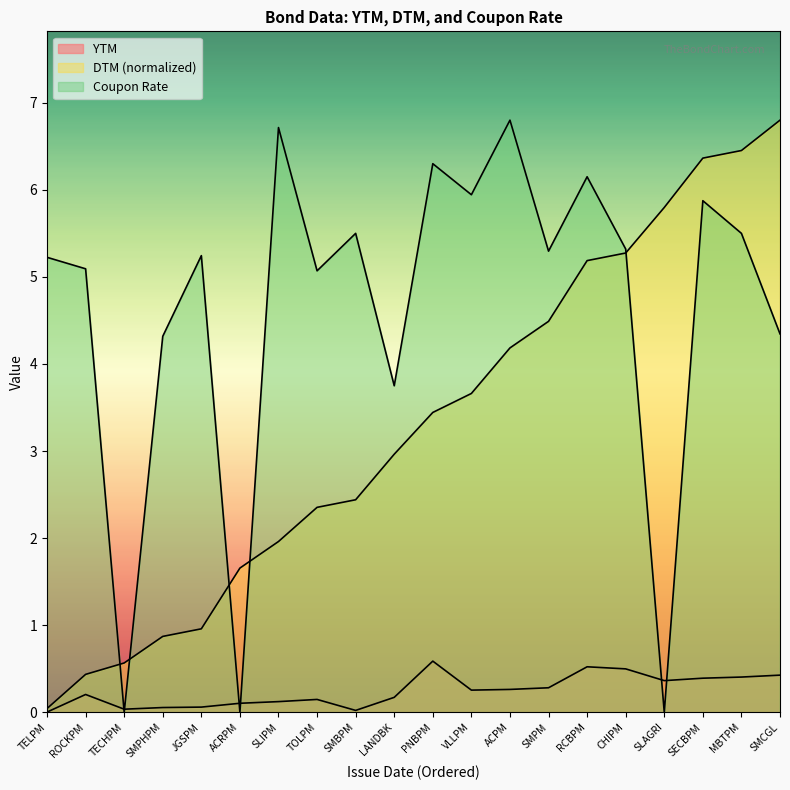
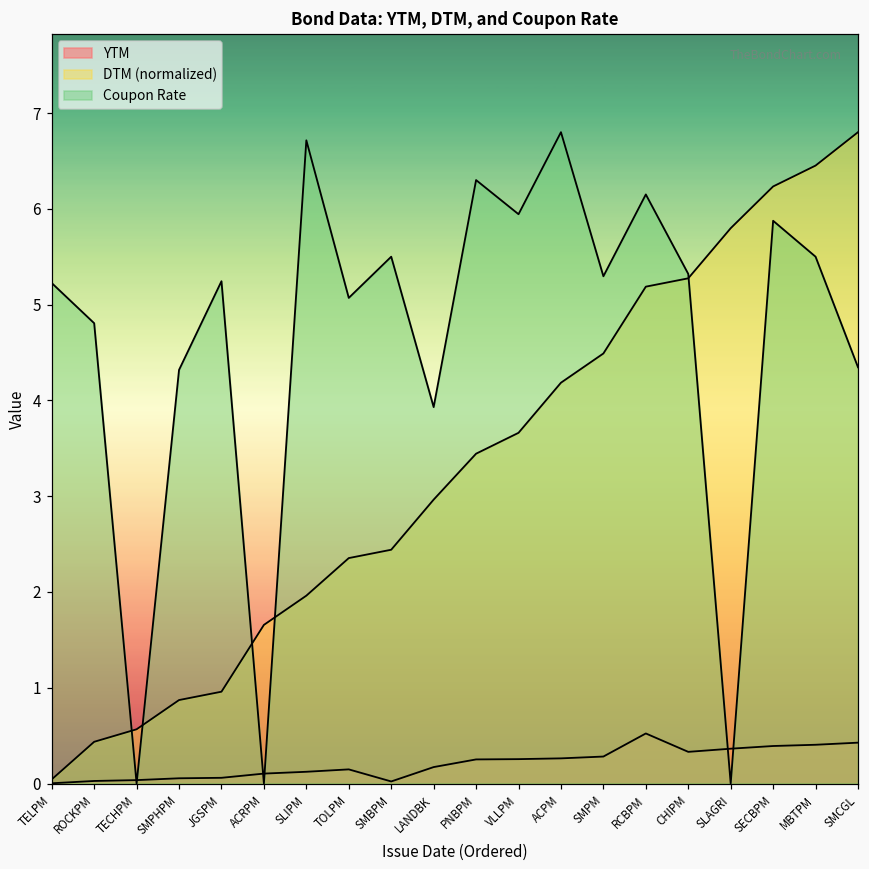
  {
    "YTM": {
      "TELPM": 0.0,
-     "ROCKPM": 0.2,
+     "ROCKPM": 0.0,
      "TECHPM": 0.0,
      "SMPHPM": 0.1,
      "JGSPM": 0.1,
      "ACRPM": 0.1,
      "SLIPM": 0.1,
      "TOLPM": 0.1,
      "SMBPM": 0.0,
      "LANDBK": 0.2,
-     "PNBPM": 0.6,
+     "PNBPM": 0.3,
      "VLLPM": 0.3,
      "ACPM": 0.3,
      "SMPM": 0.3,
      "RCBPM": 0.5,
-     "CHIPM": 0.5,
+     "CHIPM": 0.3,
      "SLAGRI": 0.4,
      "SECBPM": 0.4,
      "MBTPM": 0.4,
      "SMCGL": 0.4
    },
    "DTM (normalized)": {
      "TELPM": 0.0,
      "ROCKPM": 0.4,
      "TECHPM": 0.6,
      "SMPHPM": 0.9,
      "JGSPM": 1.0,
      "ACRPM": 1.7,
      "SLIPM": 2.0,
      "TOLPM": 2.4,
      "SMBPM": 2.4,
      "LANDBK": 3.0,
      "PNBPM": 3.4,
      "VLLPM": 3.7,
      "ACPM": 4.2,
      "SMPM": 4.5,
      "RCBPM": 5.2,
      "CHIPM": 5.3,
      "SLAGRI": 5.8,
-     "SECBPM": 6.4,
+     "SECBPM": 6.2,
      "MBTPM": 6.5,
      "SMCGL": 6.8
    },
    "Coupon Rate": {
      "TELPM": 5.2,
-     "ROCKPM": 5.1,
+     "ROCKPM": 4.8,
      "TECHPM": 0.0,
      "SMPHPM": 4.3,
      "JGSPM": 5.2,
      "ACRPM": 0.0,
      "SLIPM": 6.7,
      "TOLPM": 5.1,
      "SMBPM": 5.5,
-     "LANDBK": 3.8,
+     "LANDBK": 3.9,
      "PNBPM": 6.3,
      "VLLPM": 5.9,
      "ACPM": 6.8,
      "SMPM": 5.3,
      "RCBPM": 6.2,
      "CHIPM": 5.3,
      "SLAGRI": 0.0,
      "SECBPM": 5.9,
      "MBTPM": 5.5,
      "SMCGL": 4.3
    }
  }
